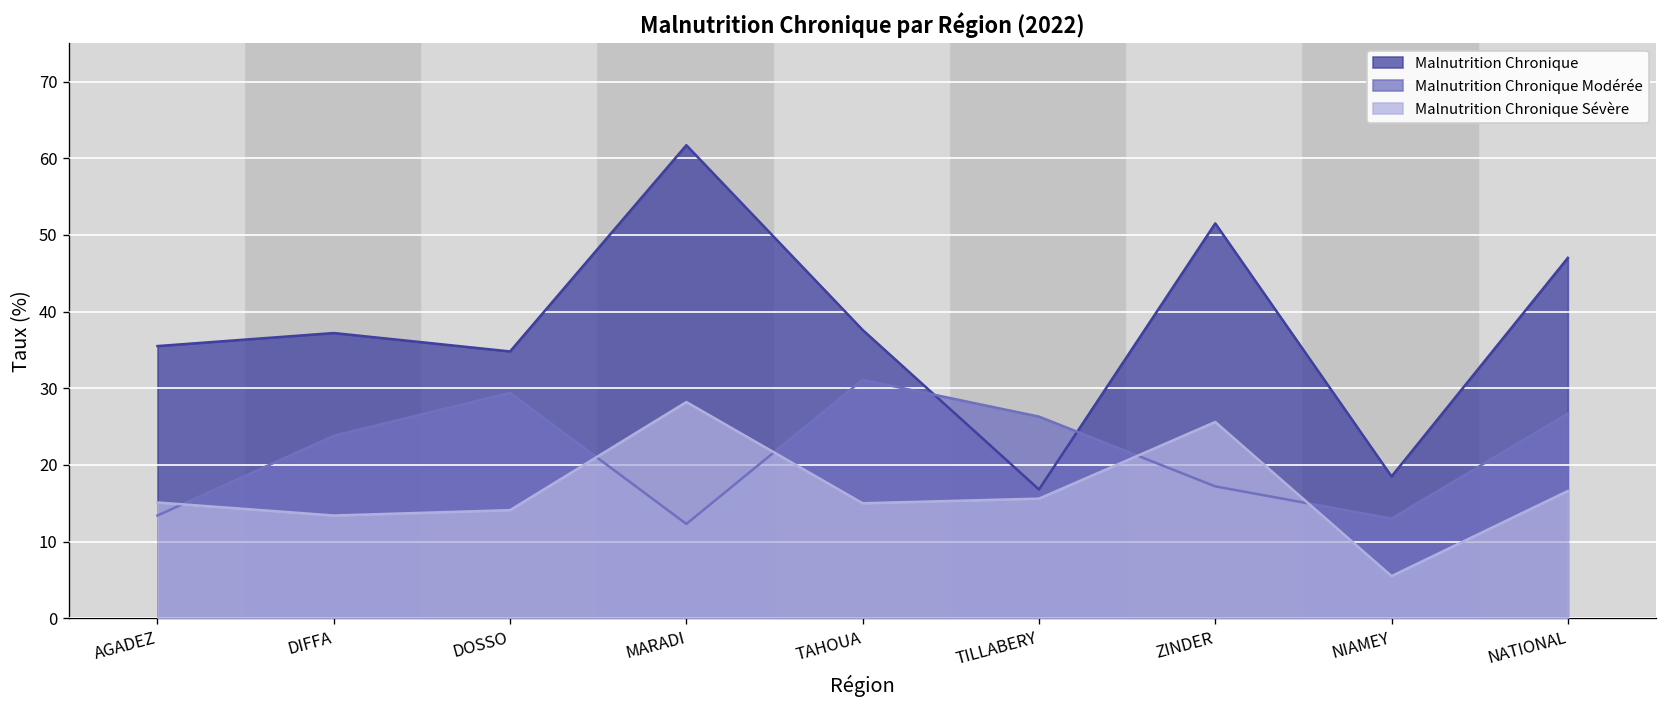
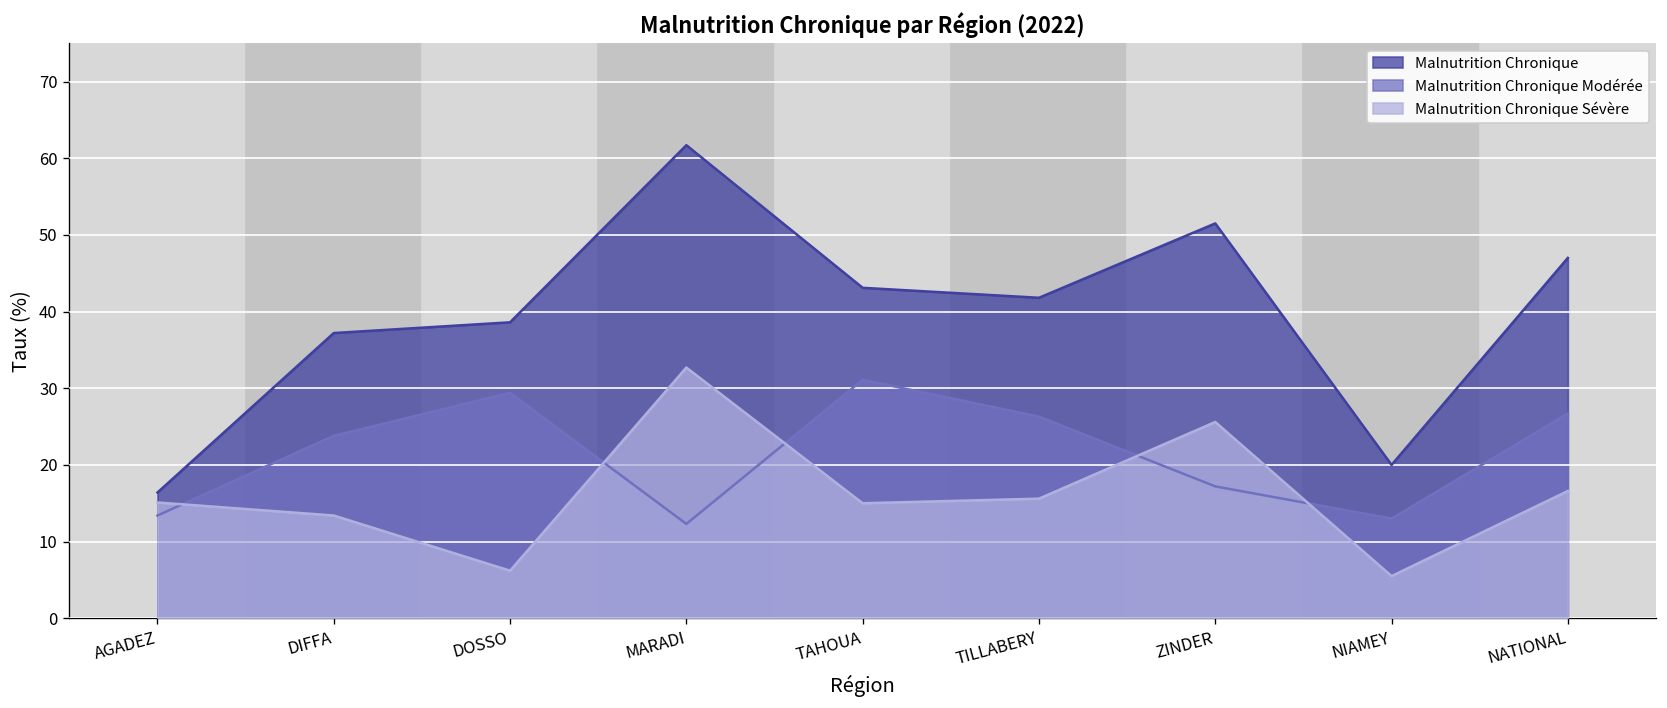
  {
    "Malnutrition Chronique": {
-     "AGADEZ": 36,
+     "AGADEZ": 16,
      "DIFFA": 37,
-     "DOSSO": 35,
+     "DOSSO": 39,
      "MARADI": 62,
-     "TAHOUA": 38,
-     "TILLABERY": 17,
+     "TAHOUA": 43,
+     "TILLABERY": 42,
      "ZINDER": 52,
-     "NIAMEY": 19,
+     "NIAMEY": 20,
      "NATIONAL": 47
    },
    "Malnutrition Chronique Modérée": {
      "AGADEZ": 13,
      "DIFFA": 24,
      "DOSSO": 29,
      "MARADI": 12,
      "TAHOUA": 31,
      "TILLABERY": 26,
      "ZINDER": 17,
      "NIAMEY": 13,
      "NATIONAL": 27
    },
    "Malnutrition Chronique Sévère": {
      "AGADEZ": 15,
      "DIFFA": 13,
-     "DOSSO": 14,
-     "MARADI": 28,
+     "DOSSO": 6,
+     "MARADI": 33,
      "TAHOUA": 15,
      "TILLABERY": 16,
      "ZINDER": 26,
      "NIAMEY": 6,
      "NATIONAL": 17
    }
  }
